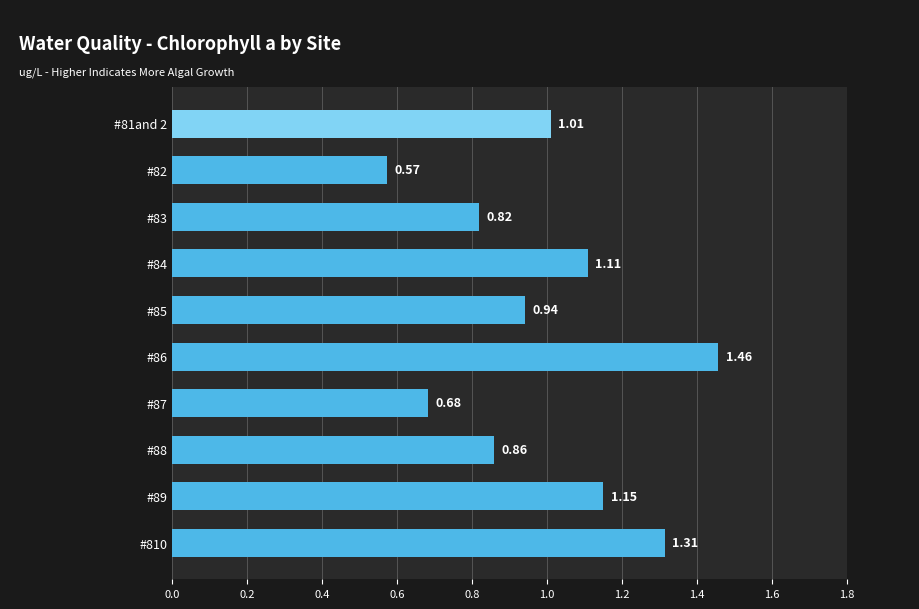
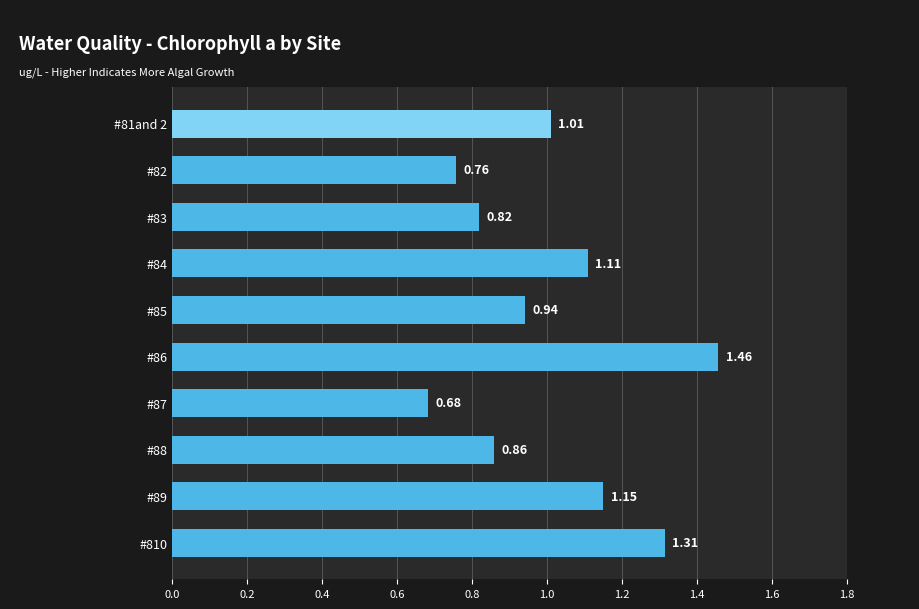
  {
    "#81and 2": 1.01,
-   "#82": 0.57,
+   "#82": 0.76,
    "#83": 0.82,
    "#84": 1.11,
    "#85": 0.94,
    "#86": 1.46,
    "#87": 0.68,
    "#88": 0.86,
    "#89": 1.15,
    "#810": 1.31
  }
